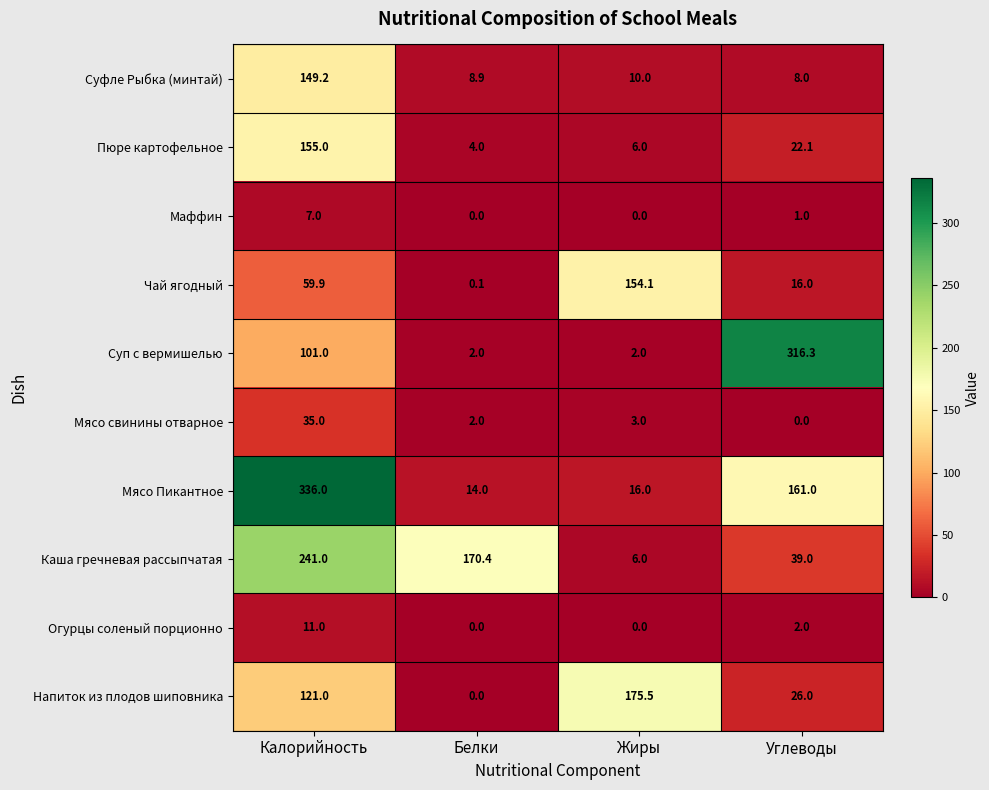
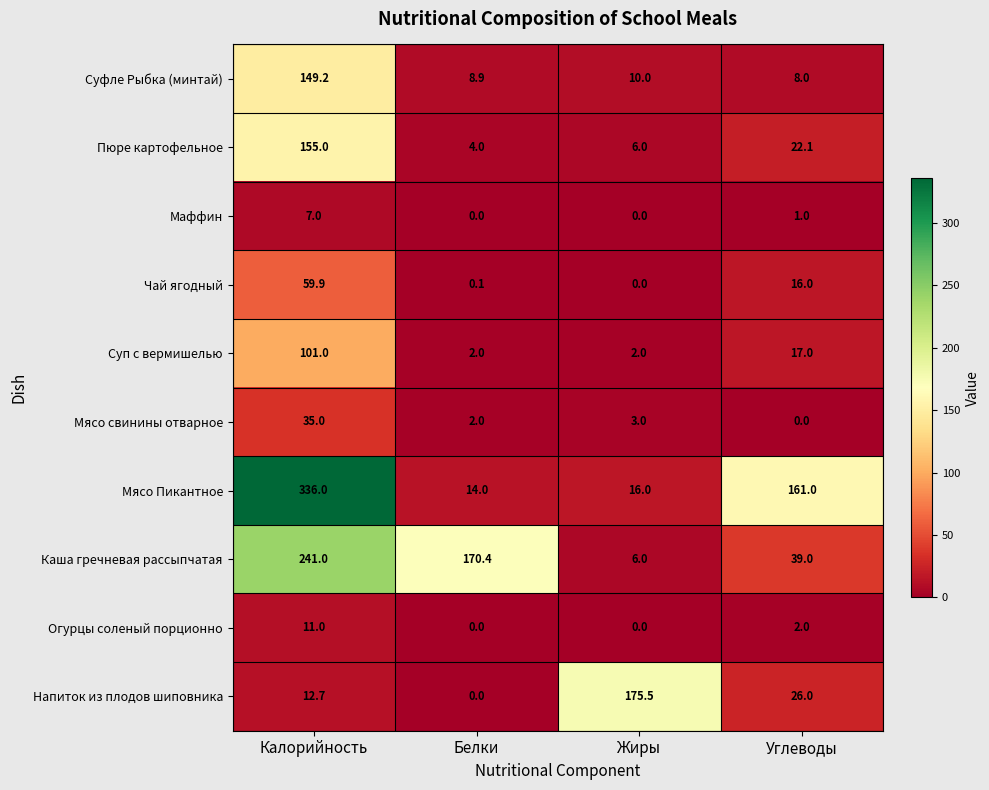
  {
    "Суфле Рыбка (минтай)": {
      "Калорийность": 149.2,
      "Белки": 8.9,
      "Жиры": 10.0,
      "Углеводы": 8.0
    },
    "Пюре картофельное": {
      "Калорийность": 155.0,
      "Белки": 4.0,
      "Жиры": 6.0,
      "Углеводы": 22.1
    },
    "Маффин": {
      "Калорийность": 7.0,
      "Белки": 0.0,
      "Жиры": 0.0,
      "Углеводы": 1.0
    },
    "Чай ягодный": {
      "Калорийность": 59.9,
      "Белки": 0.1,
-     "Жиры": 154.1,
+     "Жиры": 0.0,
      "Углеводы": 16.0
    },
    "Суп с вермишелью": {
      "Калорийность": 101.0,
      "Белки": 2.0,
      "Жиры": 2.0,
-     "Углеводы": 316.3
+     "Углеводы": 17.0
    },
    "Мясо свинины отварное": {
      "Калорийность": 35.0,
      "Белки": 2.0,
      "Жиры": 3.0,
      "Углеводы": 0.0
    },
    "Мясо Пикантное": {
      "Калорийность": 336.0,
      "Белки": 14.0,
      "Жиры": 16.0,
      "Углеводы": 161.0
    },
    "Каша гречневая рассыпчатая": {
      "Калорийность": 241.0,
      "Белки": 170.4,
      "Жиры": 6.0,
      "Углеводы": 39.0
    },
    "Огурцы соленый порционно": {
      "Калорийность": 11.0,
      "Белки": 0.0,
      "Жиры": 0.0,
      "Углеводы": 2.0
    },
    "Напиток из плодов шиповника": {
-     "Калорийность": 121.0,
+     "Калорийность": 12.7,
      "Белки": 0.0,
      "Жиры": 175.5,
      "Углеводы": 26.0
    }
  }
